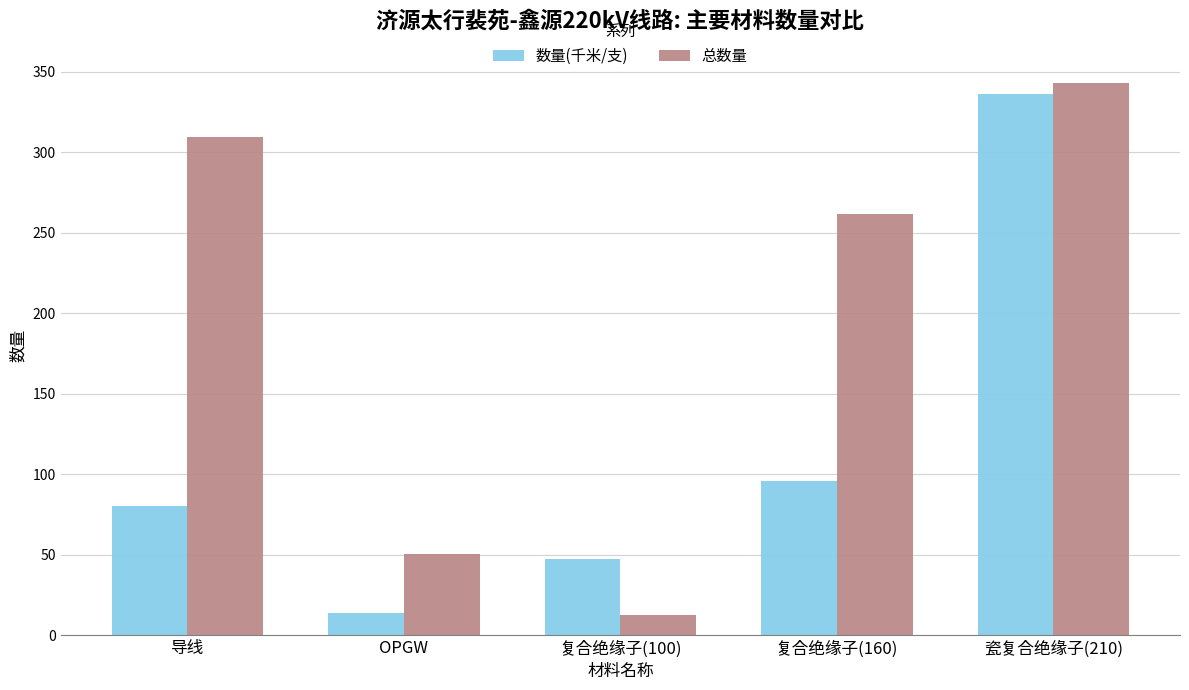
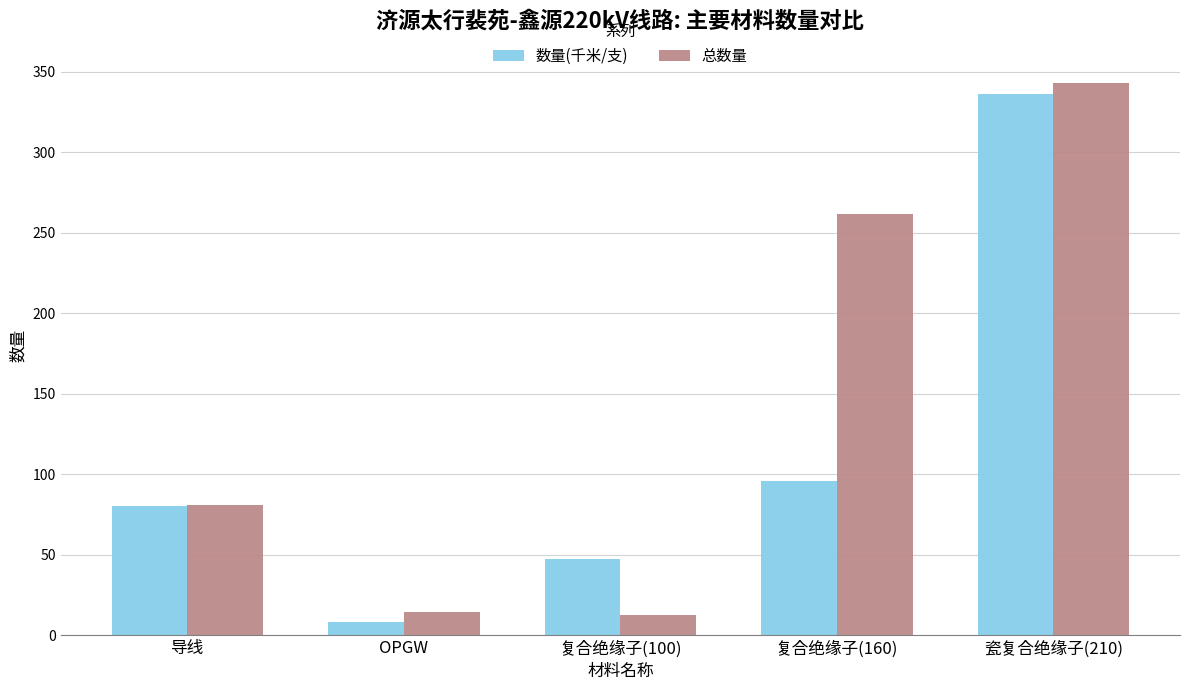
  {
    "数量(千米/支)": {
      "导线": 80,
-     "OPGW": 14,
+     "OPGW": 8,
      "复合绝缘子(100)": 47,
      "复合绝缘子(160)": 96,
      "瓷复合绝缘子(210)": 336
    },
    "总数量": {
-     "导线": 310,
-     "OPGW": 51,
+     "导线": 81,
+     "OPGW": 15,
      "复合绝缘子(100)": 12,
      "复合绝缘子(160)": 262,
      "瓷复合绝缘子(210)": 343
    }
  }
